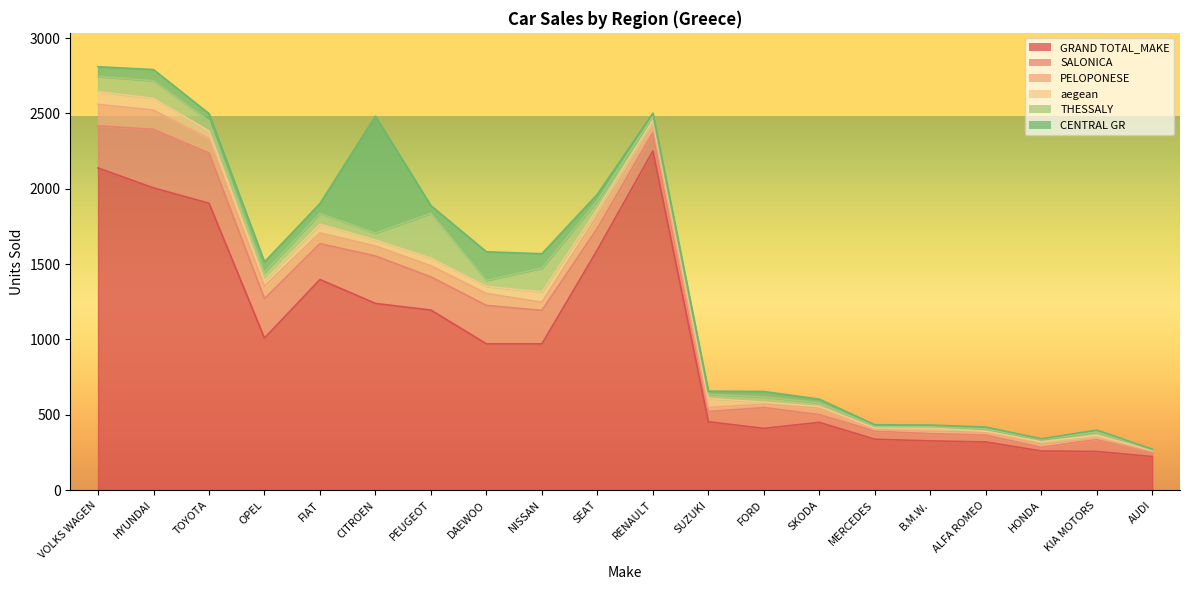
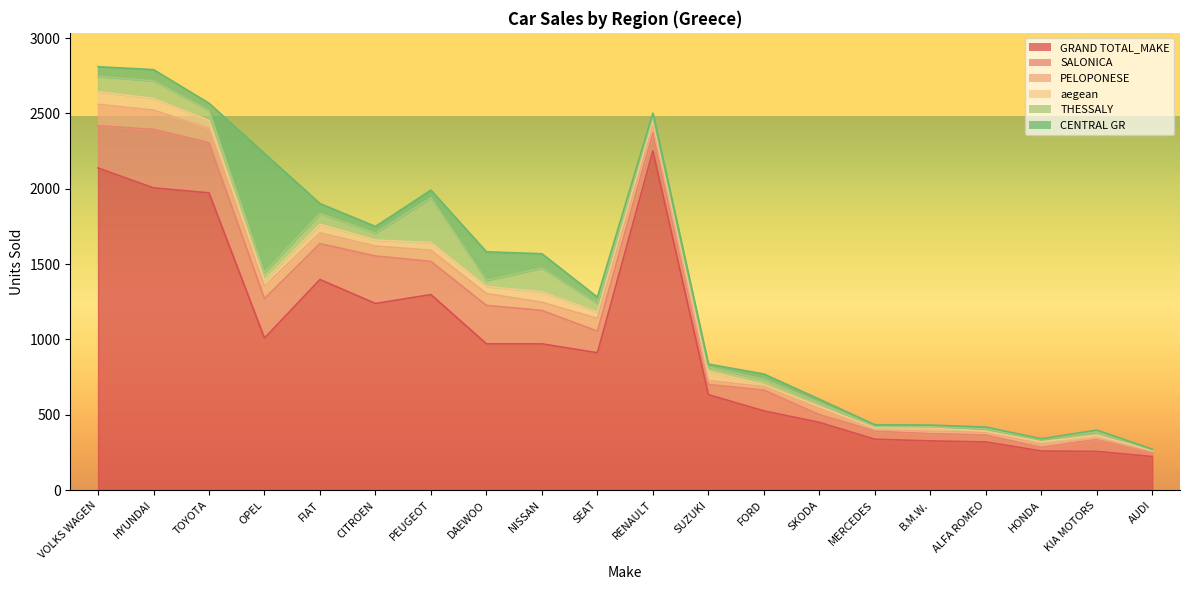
  {
    "GRAND TOTAL_MAKE": {
      "VOLKS WAGEN": 2140,
      "HYUNDAI": 2010,
-     "TOYOTA": 1900,
+     "TOYOTA": 1970,
      "OPEL": 1010,
      "FIAT": 1400,
      "CITROEN": 1240,
-     "PEUGEOT": 1200,
+     "PEUGEOT": 1300,
      "DAEWOO": 970,
      "NISSAN": 970,
-     "SEAT": 1600,
+     "SEAT": 910,
      "RENAULT": 2250,
-     "SUZUKI": 450,
-     "FORD": 410,
+     "SUZUKI": 630,
+     "FORD": 530,
      "SKODA": 450,
      "MERCEDES": 340,
      "B.M.W.": 330,
      "ALFA ROMEO": 320,
      "HONDA": 260,
      "KIA MOTORS": 260,
      "AUDI": 220
    },
    "THESSALY": {
      "VOLKS WAGEN": 100,
      "HYUNDAI": 120,
      "TOYOTA": 70,
      "OPEL": 60,
      "FIAT": 70,
      "CITROEN": 50,
      "PEUGEOT": 300,
      "DAEWOO": 40,
      "NISSAN": 160,
      "SEAT": 60,
      "RENAULT": 30,
      "SUZUKI": 30,
      "FORD": 40,
      "SKODA": 30
    },
    "CENTRAL GR": {
      "VOLKS WAGEN": 70,
      "HYUNDAI": 70,
      "TOYOTA": 50,
-     "OPEL": 70,
+     "OPEL": 790,
      "FIAT": 70,
-     "CITROEN": 780,
+     "CITROEN": 40,
      "PEUGEOT": 50,
      "DAEWOO": 190,
      "NISSAN": 100,
      "SEAT": 40,
      "RENAULT": 20,
      "SUZUKI": 20,
      "FORD": 40,
      "SKODA": 20
    }
  }
